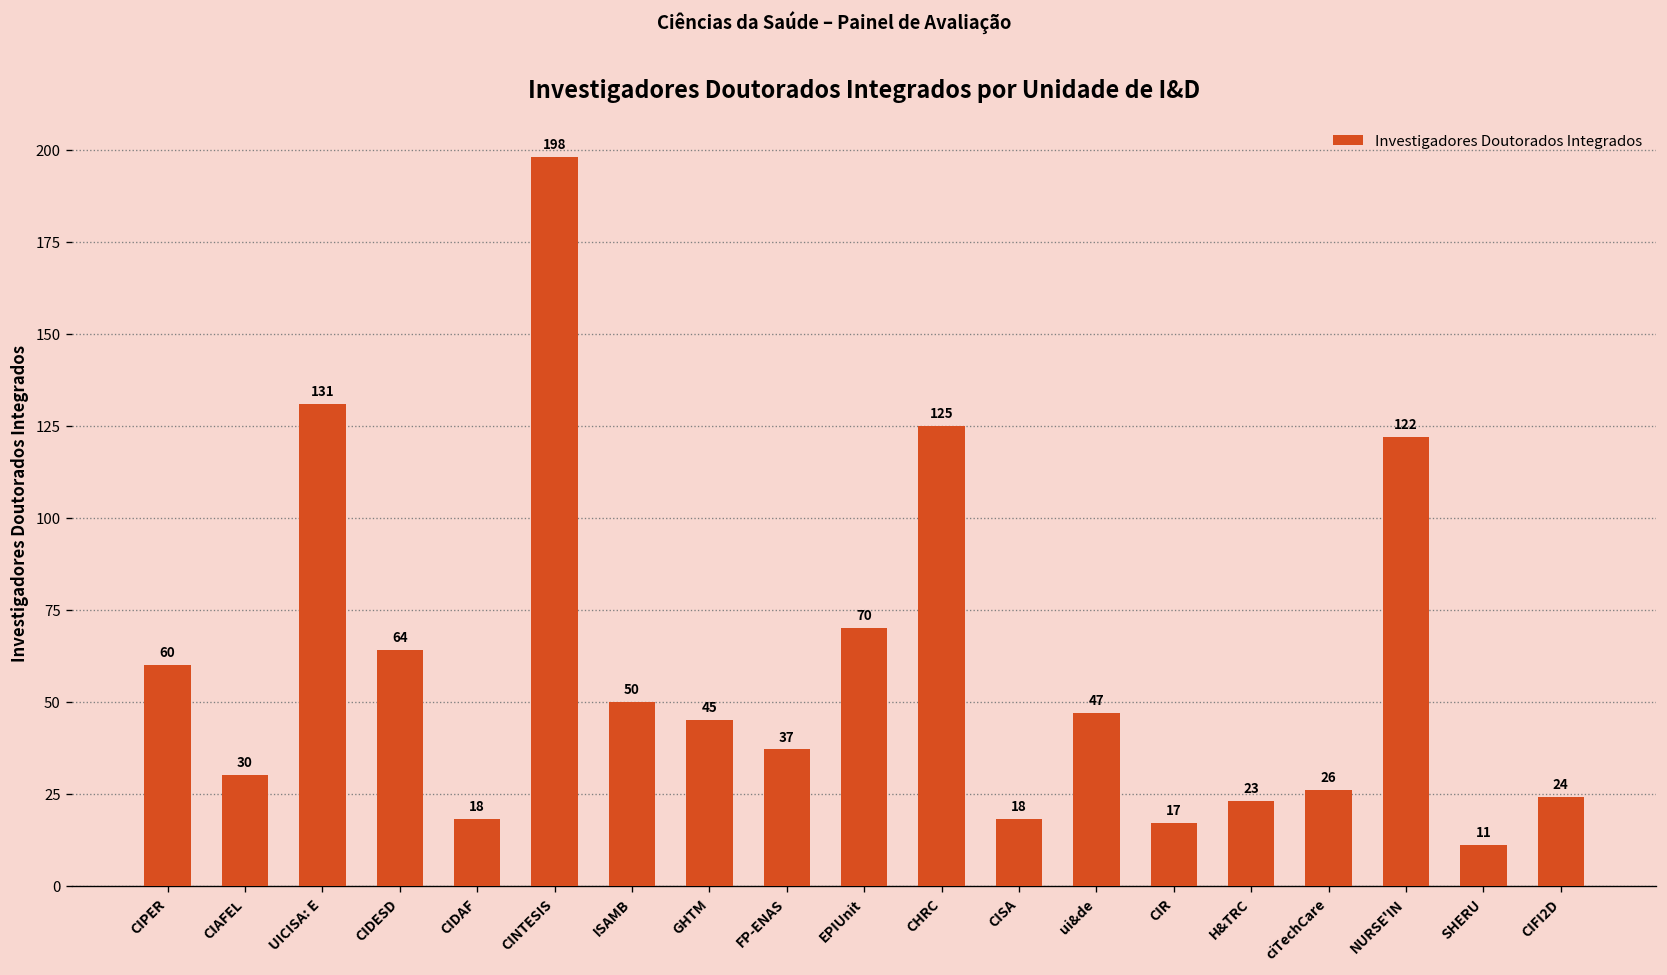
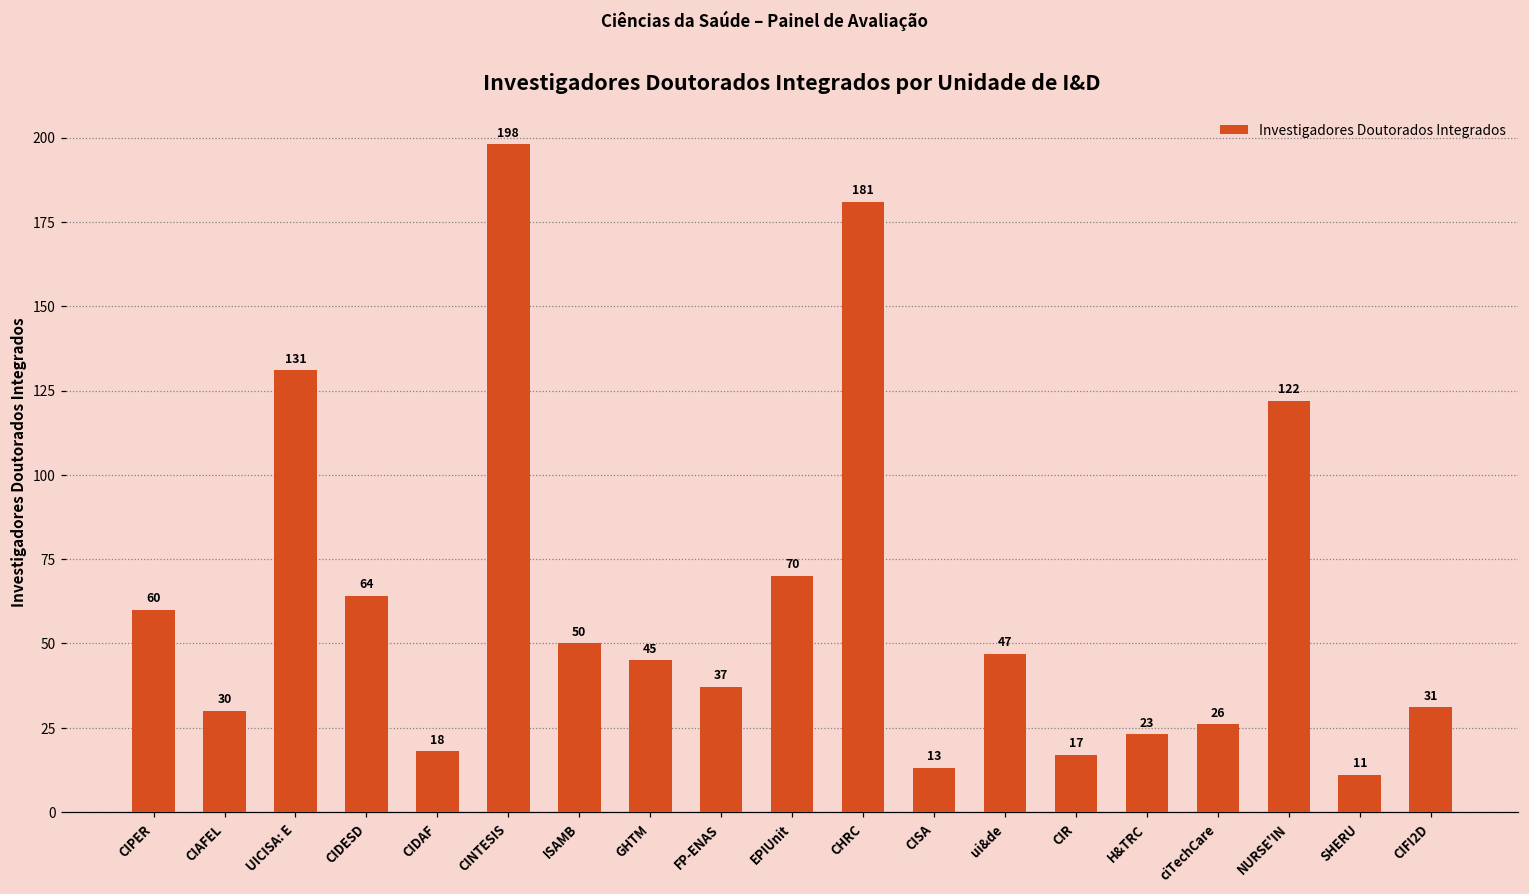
  {
    "CIPER": 60,
    "CIAFEL": 30,
    "UICISA: E": 131,
    "CIDESD": 64,
    "CIDAF": 18,
    "CINTESIS": 198,
    "ISAMB": 50,
    "GHTM": 45,
    "FP-ENAS": 37,
    "EPIUnit": 70,
-   "CHRC": 125,
-   "CISA": 18,
+   "CHRC": 181,
+   "CISA": 13,
    "ui&de": 47,
    "CIR": 17,
    "H&TRC": 23,
    "ciTechCare": 26,
    "NURSE'IN": 122,
    "SHERU": 11,
-   "CIFI2D": 24
+   "CIFI2D": 31
  }
